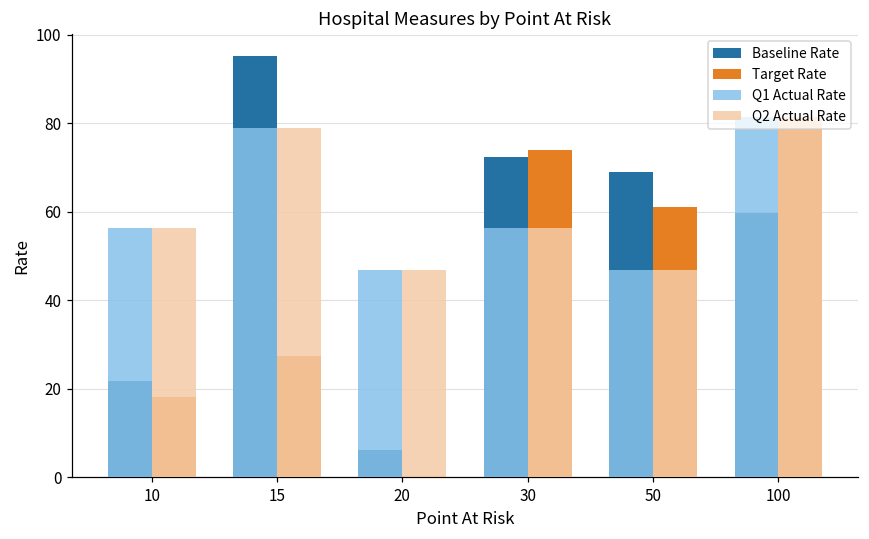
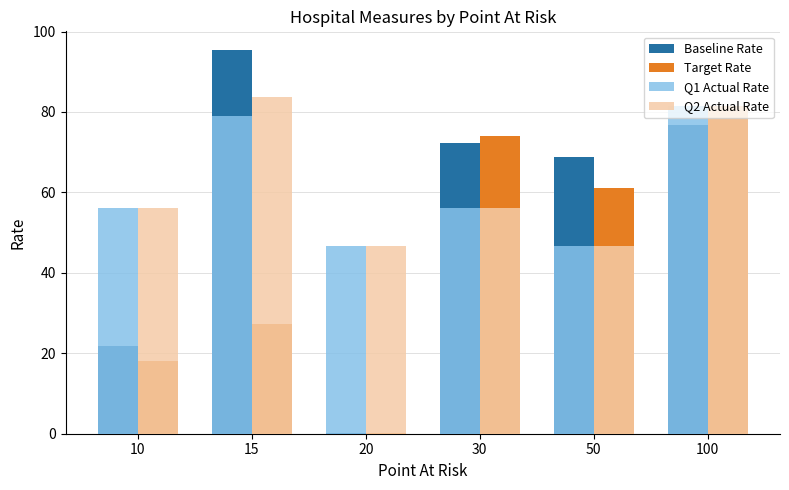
  {
    "Baseline Rate": {
      "15": 95,
-     "20": 6,
+     "20": 0,
      "30": 72,
      "50": 69,
-     "100": 60
+     "100": 77
    },
    "Q1 Actual Rate": {
      "10": 56,
      "20": 47
    },
    "Target Rate": {
      "30": 74,
      "50": 61
    },
    "Q2 Actual Rate": {
      "10": 56,
-     "15": 79,
+     "15": 84,
      "20": 47
    }
  }
